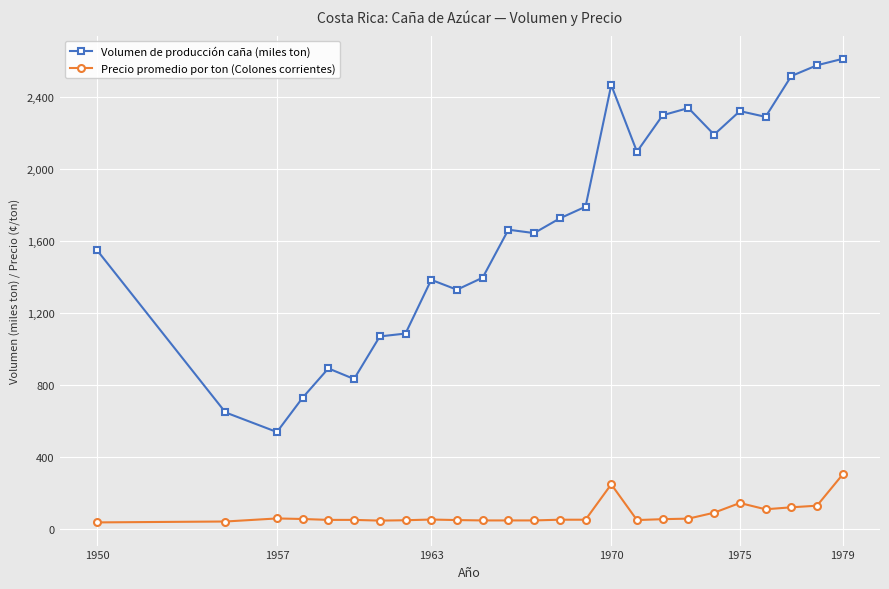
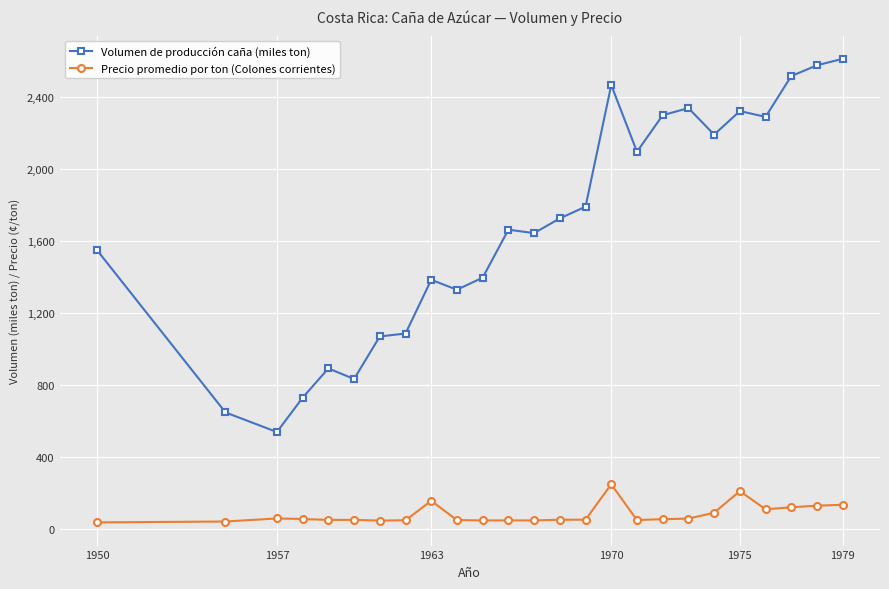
  {
    "Volumen de producción caña (miles ton)": {
      "1950": "1,550",
      "1957": "540",
      "1963": "1,390",
      "1970": "2,470",
      "1975": "2,320",
      "1979": "2,620"
    },
    "Precio promedio por ton (Colones corrientes)": {
      "1950": "40",
      "1957": "60",
-     "1963": "50",
+     "1963": "160",
      "1970": "250",
-     "1975": "140",
-     "1979": "300"
+     "1975": "210",
+     "1979": "130"
    }
  }
